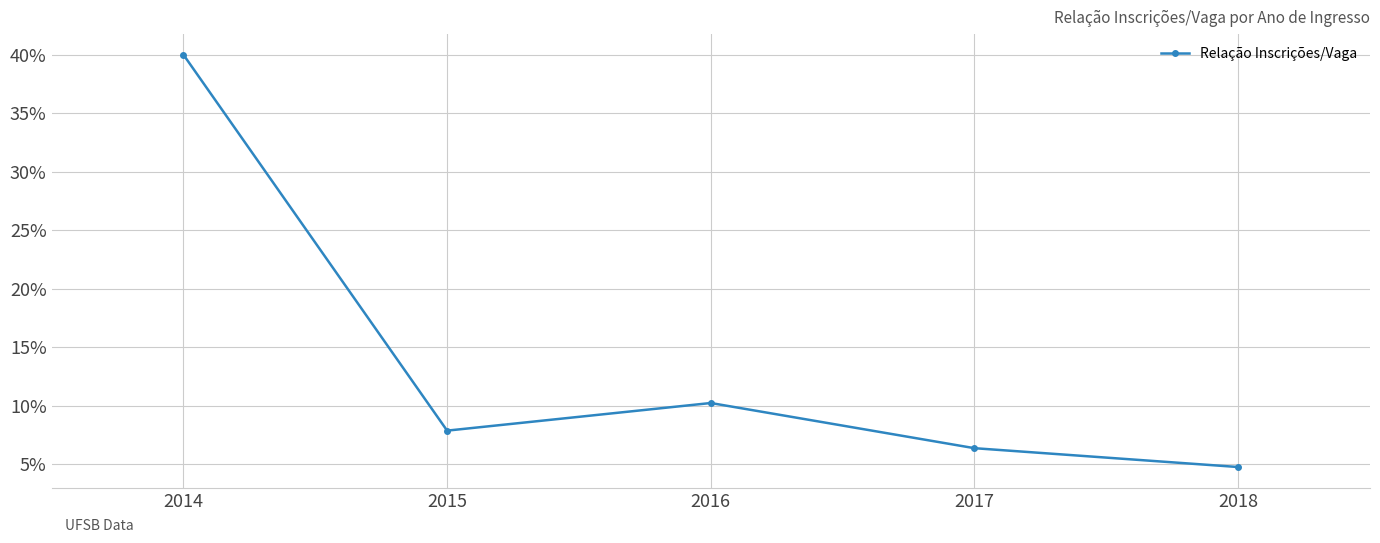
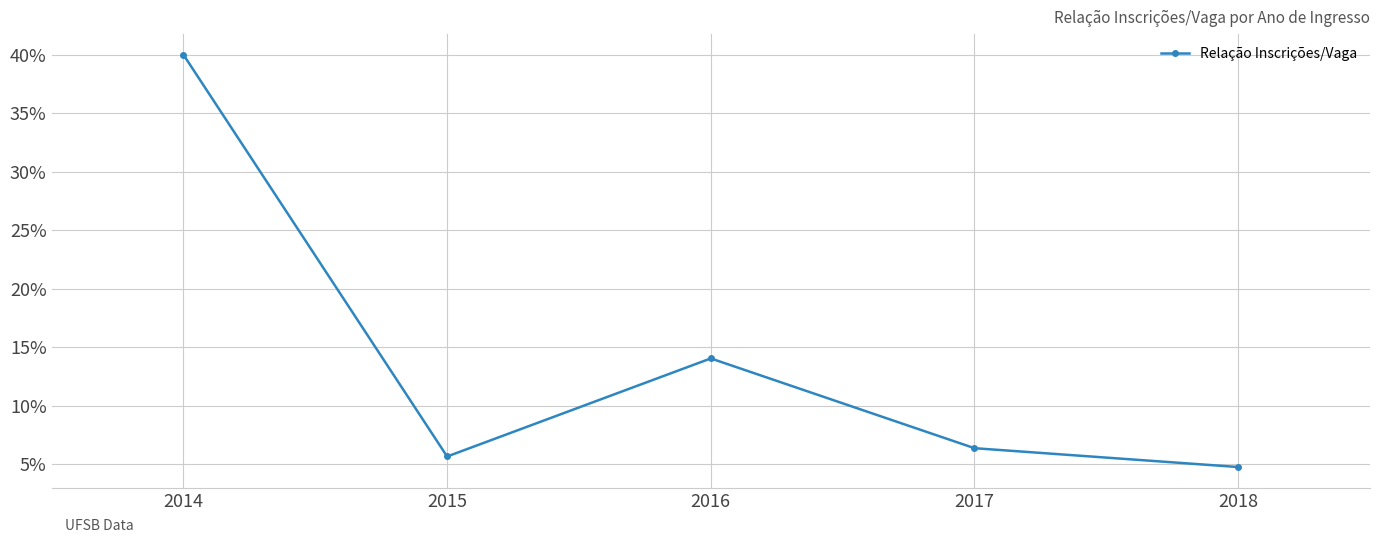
  {
    "2014": "40.0%",
-   "2015": "7.9%",
-   "2016": "10.2%",
+   "2015": "5.7%",
+   "2016": "14.1%",
    "2017": "6.4%",
    "2018": "4.8%"
  }
